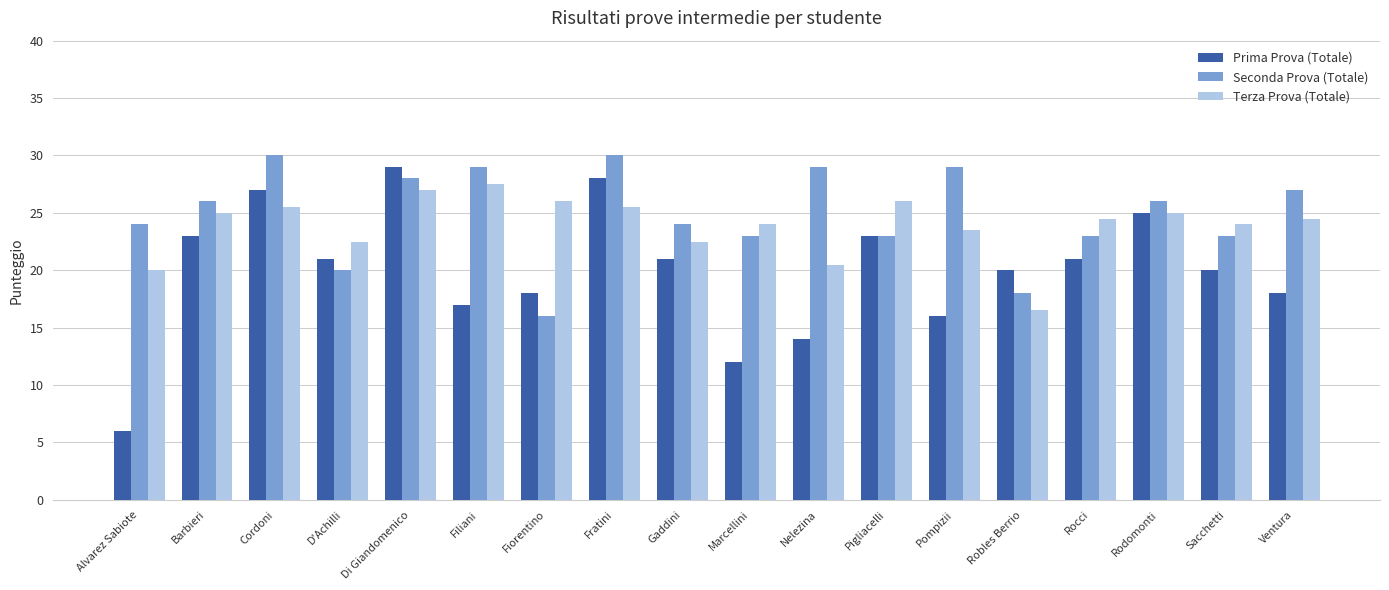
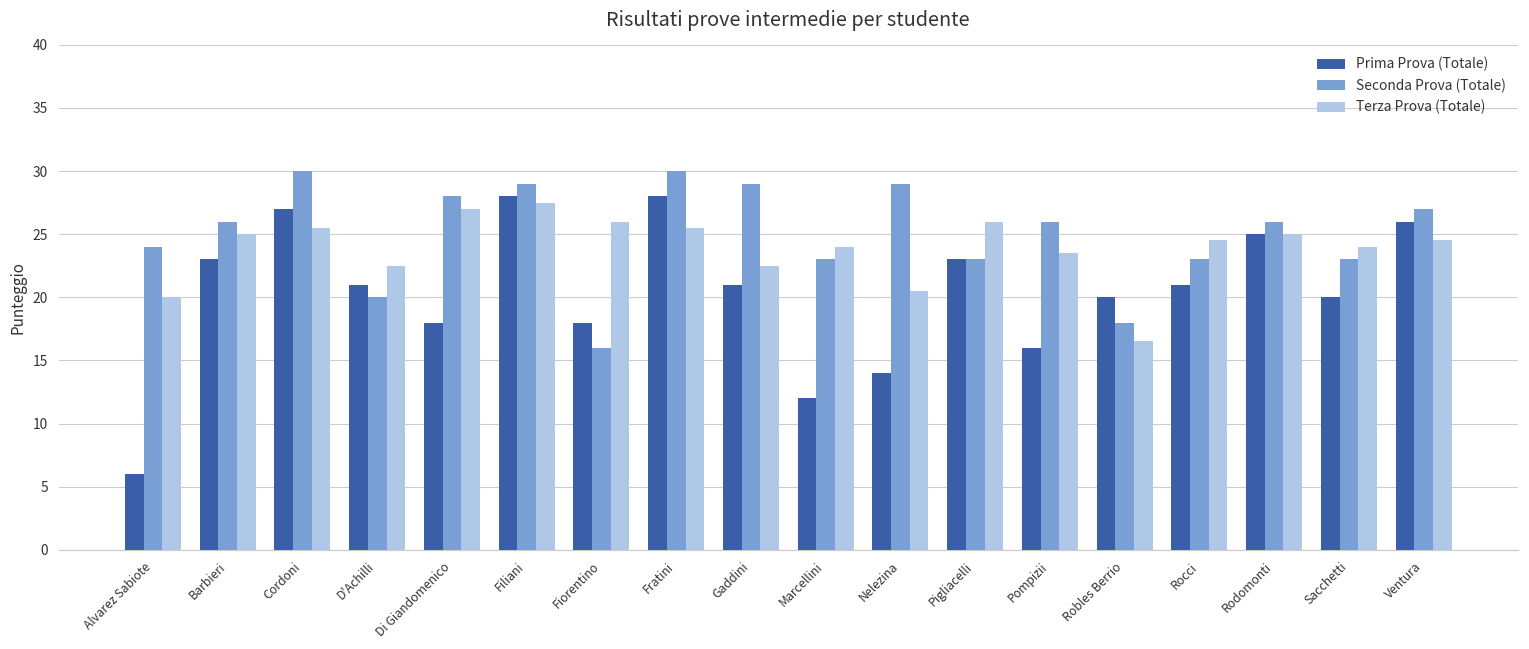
  {
    "Prima Prova (Totale)": {
      "Alvarez Sabiote": 6,
      "Barbieri": 23,
      "Cordoni": 27,
      "D'Achilli": 21,
-     "Di Giandomenico": 29,
-     "Filiani": 17,
+     "Di Giandomenico": 18,
+     "Filiani": 28,
      "Fiorentino": 18,
      "Fratini": 28,
      "Gaddini": 21,
      "Marcellini": 12,
      "Nelezina": 14,
      "Pigliacelli": 23,
      "Pompizii": 16,
      "Robles Berrio": 20,
      "Rocci": 21,
      "Rodomonti": 25,
      "Sacchetti": 20,
-     "Ventura": 18
+     "Ventura": 26
    },
    "Seconda Prova (Totale)": {
      "Alvarez Sabiote": 24,
      "Barbieri": 26,
      "Cordoni": 30,
      "D'Achilli": 20,
      "Di Giandomenico": 28,
      "Filiani": 29,
      "Fiorentino": 16,
      "Fratini": 30,
-     "Gaddini": 24,
+     "Gaddini": 29,
      "Marcellini": 23,
      "Nelezina": 29,
      "Pigliacelli": 23,
-     "Pompizii": 29,
+     "Pompizii": 26,
      "Robles Berrio": 18,
      "Rocci": 23,
      "Rodomonti": 26,
      "Sacchetti": 23,
      "Ventura": 27
    },
    "Terza Prova (Totale)": {
      "Alvarez Sabiote": 20,
      "Barbieri": 25,
      "Cordoni": 25.5,
      "D'Achilli": 22.5,
      "Di Giandomenico": 27,
      "Filiani": 27.5,
      "Fiorentino": 26,
      "Fratini": 25.5,
      "Gaddini": 22.5,
      "Marcellini": 24,
      "Nelezina": 20.5,
      "Pigliacelli": 26,
      "Pompizii": 23.5,
      "Robles Berrio": 16.5,
      "Rocci": 24.5,
      "Rodomonti": 25,
      "Sacchetti": 24,
      "Ventura": 24.5
    }
  }
